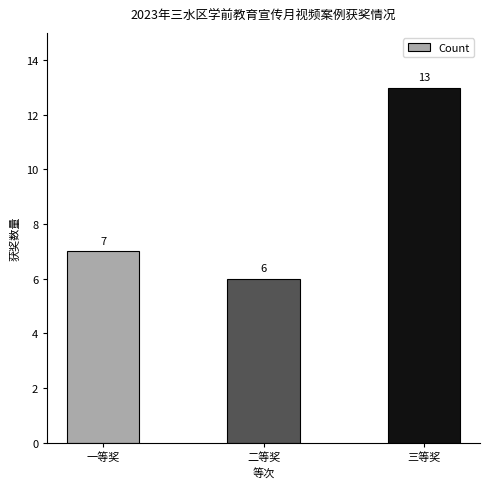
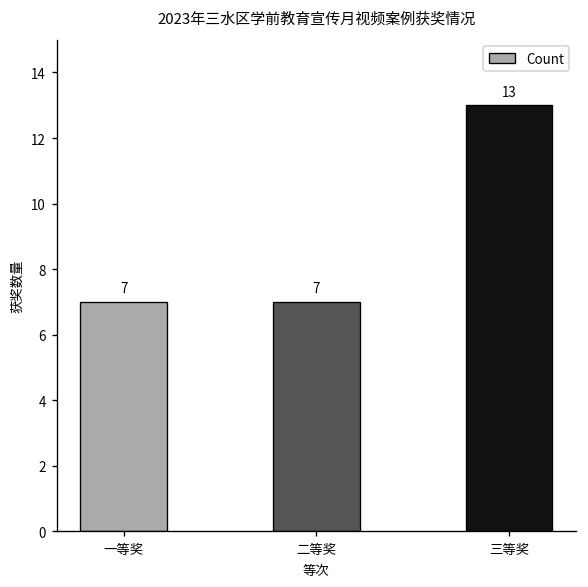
  {
    "一等奖": 7,
-   "二等奖": 6,
+   "二等奖": 7,
    "三等奖": 13
  }
